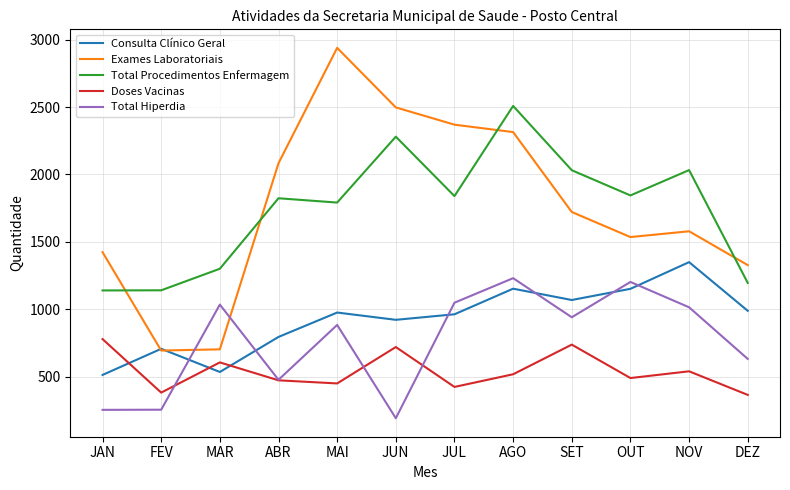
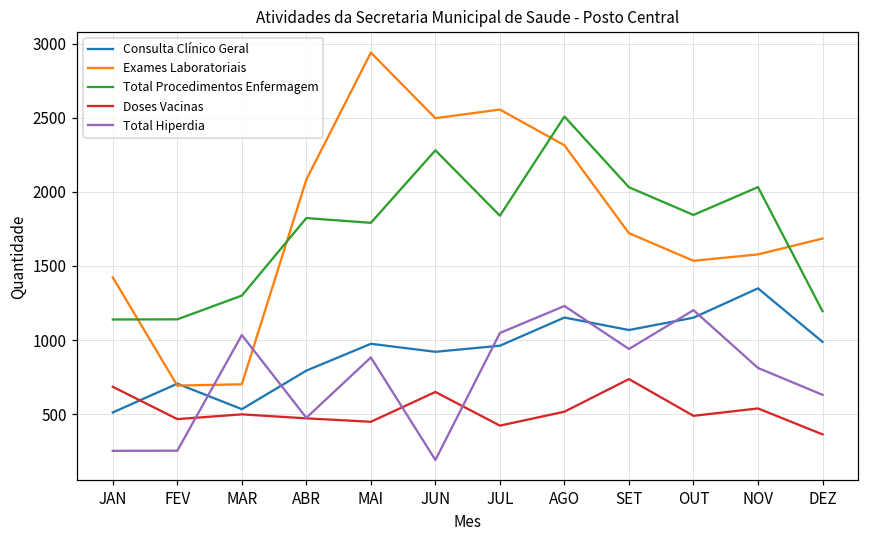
  {
    "Consulta Clínico Geral": {
      "JAN": 510,
      "MAR": 530,
      "ABR": 790,
      "MAI": 980,
      "JUN": 920,
      "JUL": 960,
      "AGO": 1150,
      "SET": 1070,
      "OUT": 1150,
      "NOV": 1350,
      "DEZ": 990
    },
    "Exames Laboratoriais": {
      "JAN": 1420,
      "MAR": 700,
      "ABR": 2080,
      "MAI": 2940,
      "JUN": 2500,
-     "JUL": 2370,
+     "JUL": 2560,
      "AGO": 2310,
      "SET": 1720,
      "OUT": 1540,
      "NOV": 1580,
-     "DEZ": 1330
+     "DEZ": 1690
    },
    "Total Procedimentos Enfermagem": {
      "JAN": 1140,
      "FEV": 1140,
      "MAR": 1300,
      "ABR": 1820,
      "MAI": 1790,
      "JUN": 2280,
      "JUL": 1840,
      "AGO": 2510,
      "SET": 2030,
      "OUT": 1840,
      "NOV": 2030,
      "DEZ": 1200
    },
    "Doses Vacinas": {
-     "JAN": 780,
-     "FEV": 380,
-     "MAR": 610,
+     "JAN": 690,
+     "FEV": 470,
+     "MAR": 500,
      "MAI": 450,
-     "JUN": 720,
+     "JUN": 650,
      "JUL": 420,
      "AGO": 520,
      "SET": 740,
      "OUT": 490,
      "NOV": 540,
      "DEZ": 360
    },
    "Total Hiperdia": {
      "JAN": 250,
      "FEV": 250,
      "MAR": 1030,
      "MAI": 880,
      "JUN": 190,
      "JUL": 1050,
      "AGO": 1230,
      "SET": 940,
      "OUT": 1200,
-     "NOV": 1010,
+     "NOV": 810,
      "DEZ": 630
    }
  }
